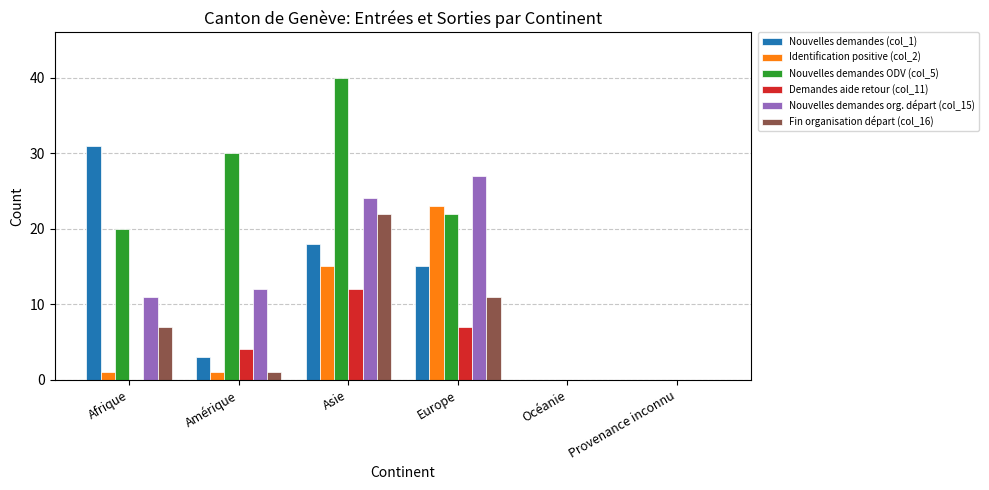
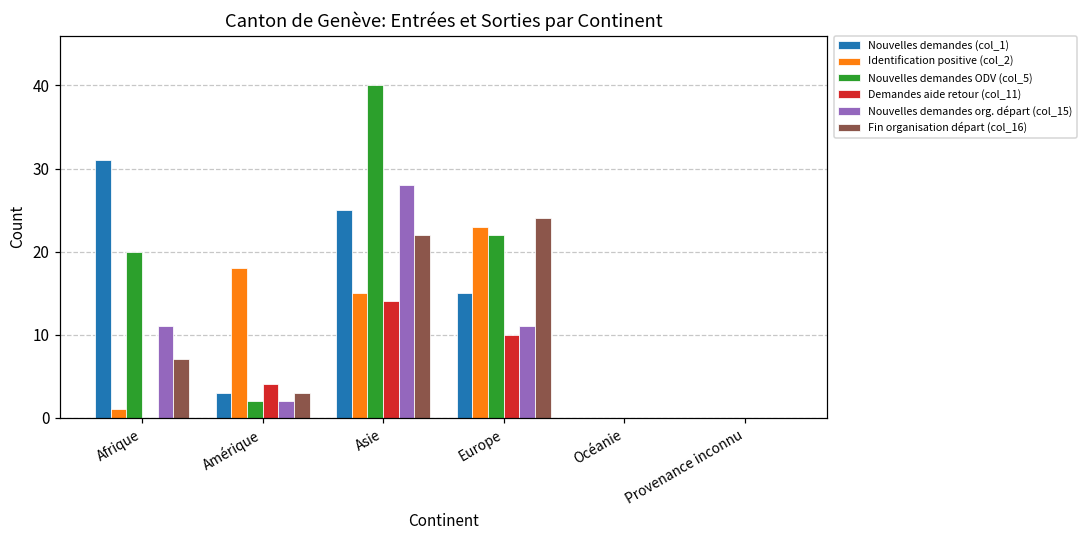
  {
    "Nouvelles demandes (col_1)": {
      "Afrique": 31,
      "Amérique": 3,
-     "Asie": 18,
+     "Asie": 25,
      "Europe": 15,
      "Océanie": 0,
      "Provenance inconnu": 0
    },
    "Identification positive (col_2)": {
      "Afrique": 1,
-     "Amérique": 1,
+     "Amérique": 18,
      "Asie": 15,
      "Europe": 23,
      "Océanie": 0,
      "Provenance inconnu": 0
    },
    "Nouvelles demandes ODV (col_5)": {
      "Afrique": 20,
-     "Amérique": 30,
+     "Amérique": 2,
      "Asie": 40,
      "Europe": 22,
      "Océanie": 0,
      "Provenance inconnu": 0
    },
    "Demandes aide retour (col_11)": {
      "Afrique": 0,
      "Amérique": 4,
-     "Asie": 12,
-     "Europe": 7,
+     "Asie": 14,
+     "Europe": 10,
      "Océanie": 0,
      "Provenance inconnu": 0
    },
    "Nouvelles demandes org. départ (col_15)": {
      "Afrique": 11,
-     "Amérique": 12,
-     "Asie": 24,
-     "Europe": 27,
+     "Amérique": 2,
+     "Asie": 28,
+     "Europe": 11,
      "Océanie": 0,
      "Provenance inconnu": 0
    },
    "Fin organisation départ (col_16)": {
      "Afrique": 7,
-     "Amérique": 1,
+     "Amérique": 3,
      "Asie": 22,
-     "Europe": 11,
+     "Europe": 24,
      "Océanie": 0,
      "Provenance inconnu": 0
    }
  }
